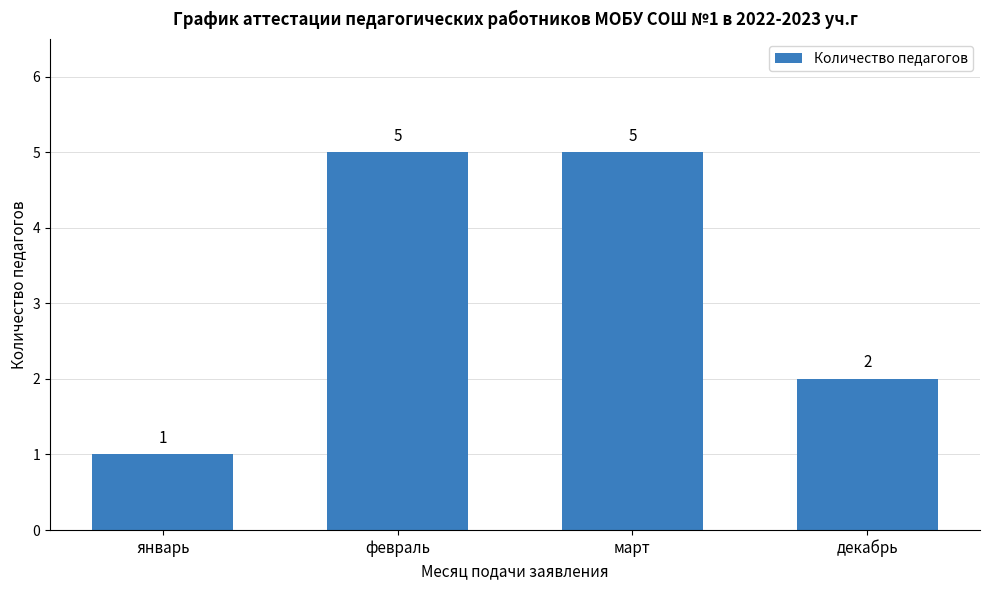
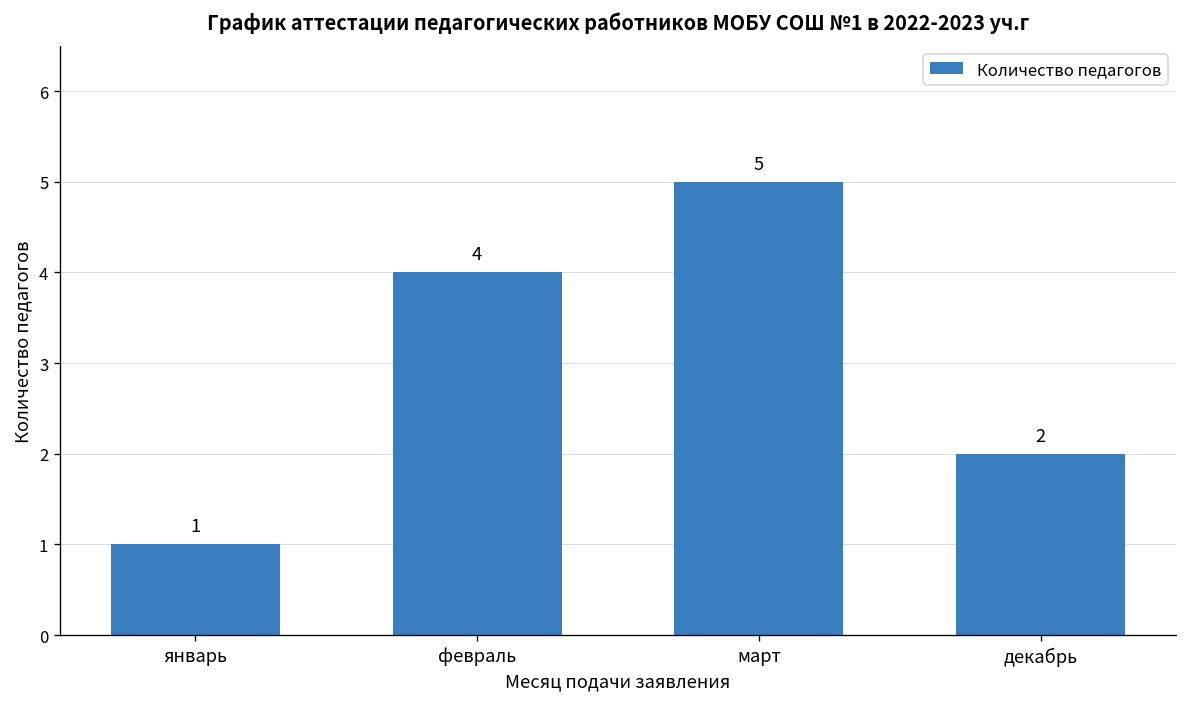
  {
    "январь": 1,
-   "февраль": 5,
+   "февраль": 4,
    "март": 5,
    "декабрь": 2
  }
